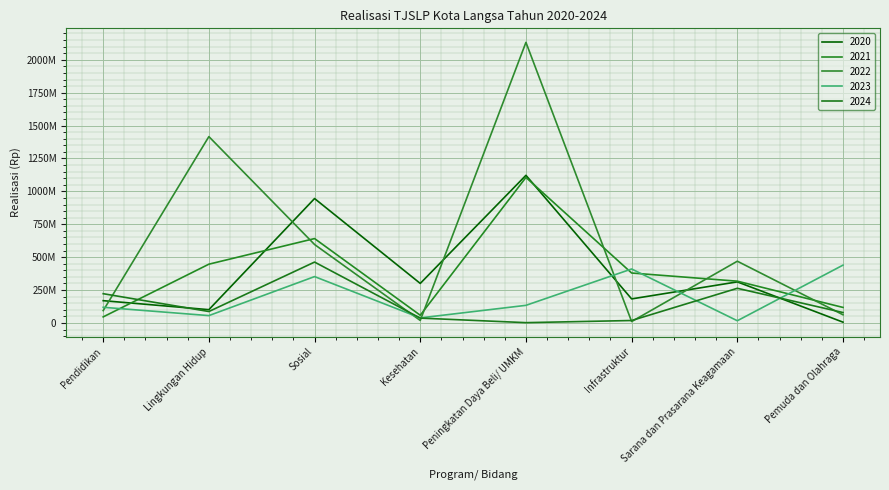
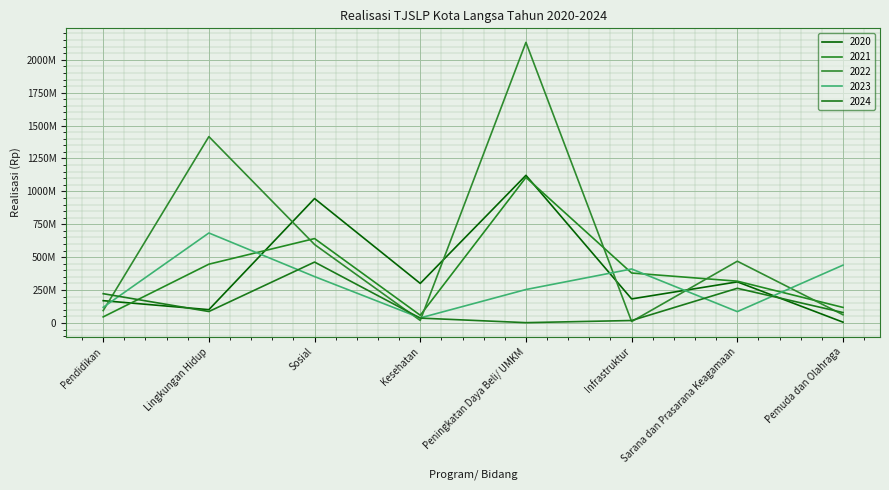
  {
    "2023": {
      "Pendidikan": 120000000,
-     "Lingkungan Hidup": 60000000,
+     "Lingkungan Hidup": 680000000,
      "Sosial": 350000000,
-     "Peningkatan Daya Beli/ UMKM": 130000000,
+     "Peningkatan Daya Beli/ UMKM": 250000000,
      "Infrastruktur": 410000000,
-     "Sarana dan Prasarana Keagamaan": 20000000,
+     "Sarana dan Prasarana Keagamaan": 90000000,
      "Pemuda dan Olahraga": 440000000
    }
  }
